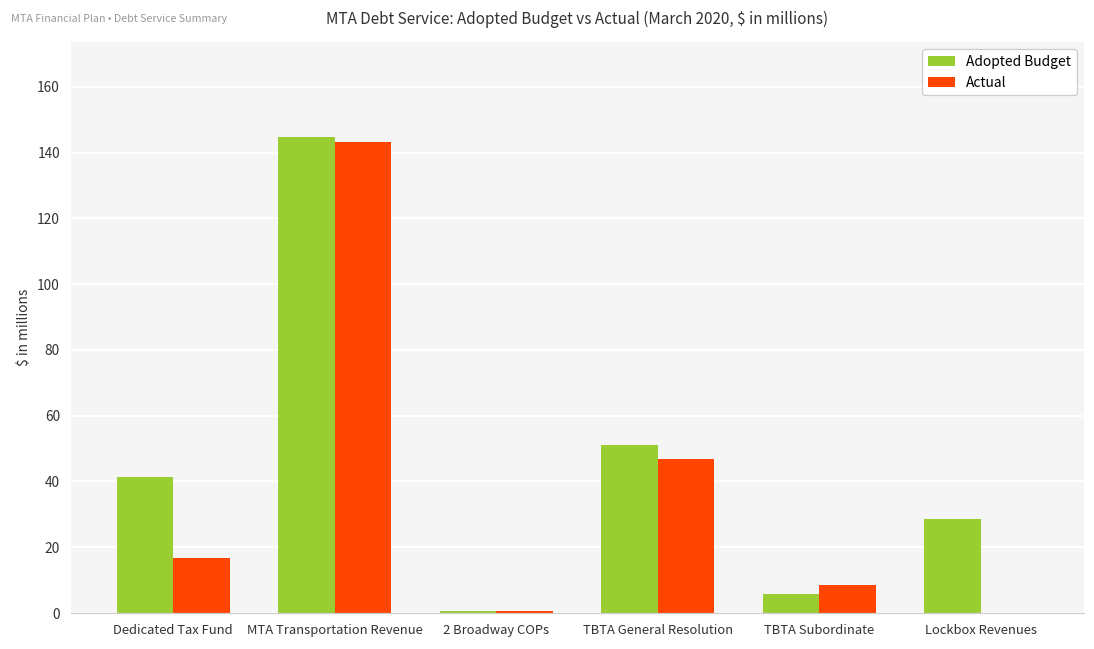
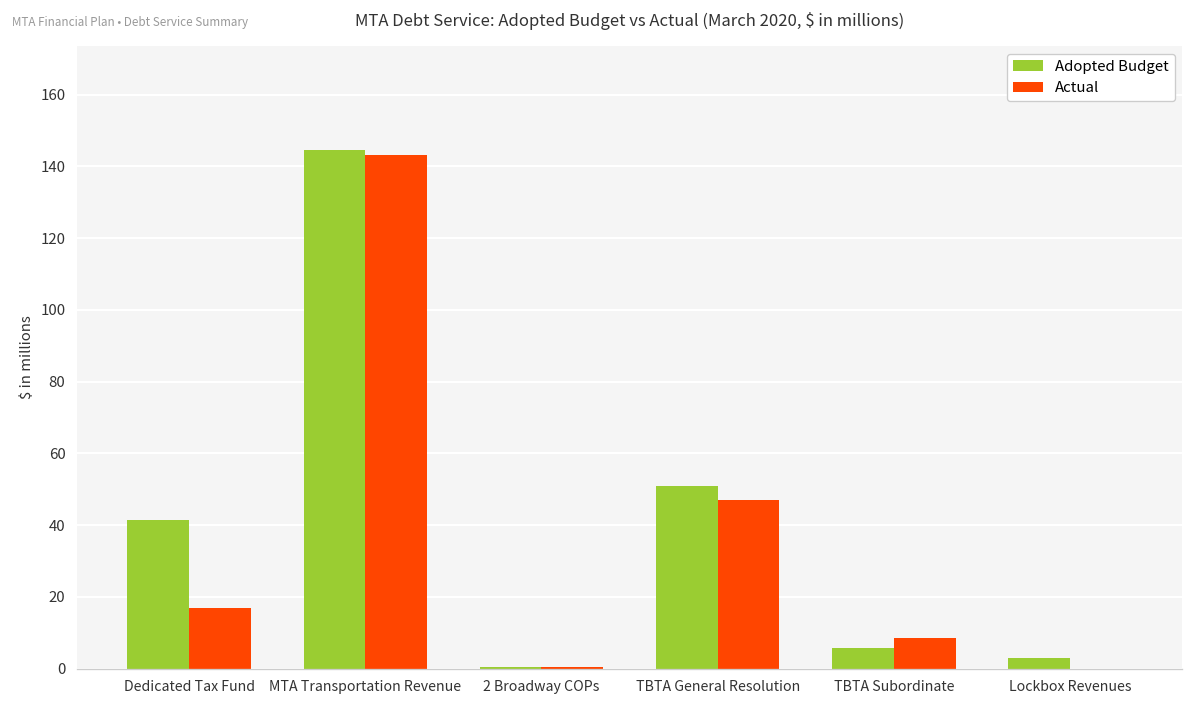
  {
    "Adopted Budget": {
      "Dedicated Tax Fund": 42,
      "MTA Transportation Revenue": 145,
      "TBTA General Resolution": 51,
      "TBTA Subordinate": 6,
-     "Lockbox Revenues": 29
+     "Lockbox Revenues": 3
    },
    "Actual": {
      "Dedicated Tax Fund": 17,
      "MTA Transportation Revenue": 143,
      "TBTA General Resolution": 47,
      "TBTA Subordinate": 9,
      "Lockbox Revenues": 0
    }
  }
